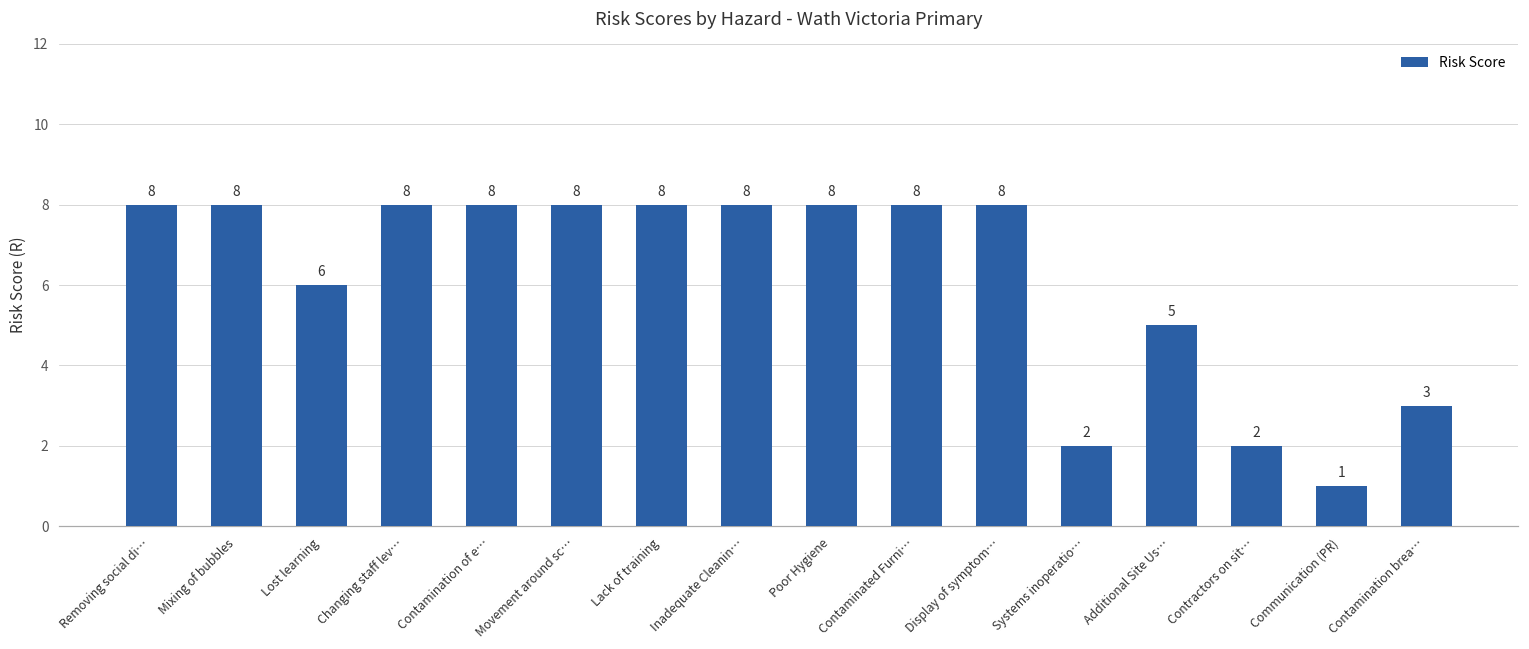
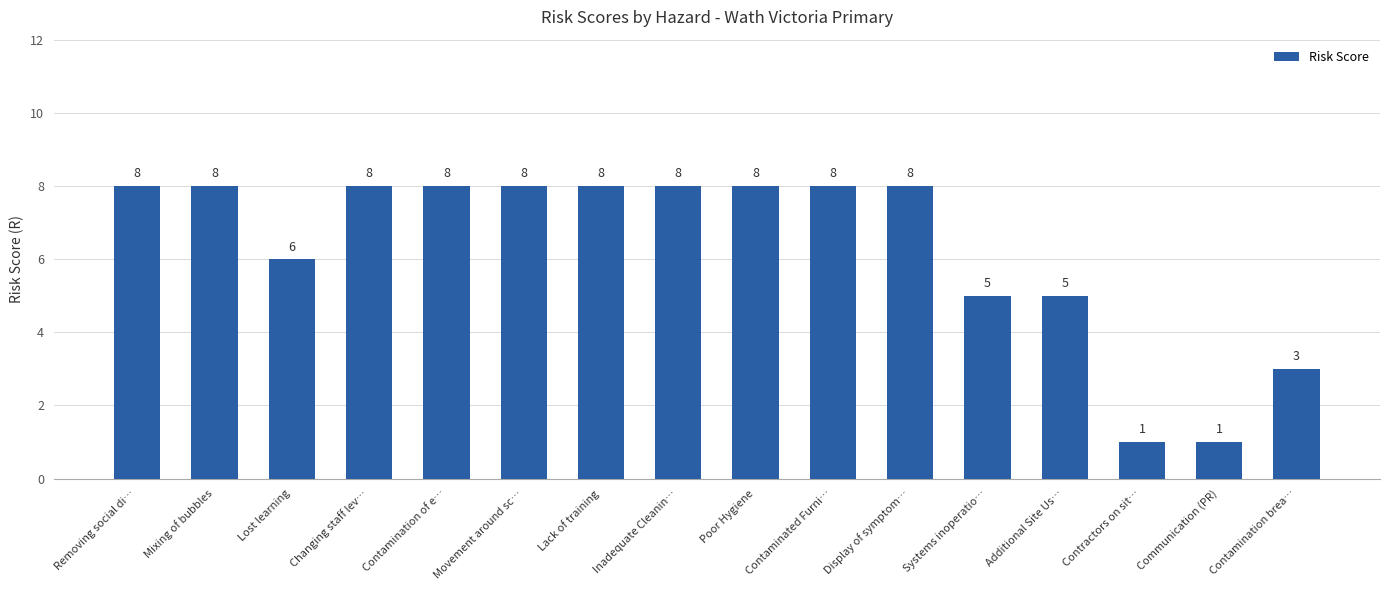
  {
    "Removing social di…": 8,
    "Mixing of bubbles": 8,
    "Lost learning": 6,
    "Changing staff lev…": 8,
    "Contamination of e…": 8,
    "Movement around sc…": 8,
    "Lack of training": 8,
    "Inadequate Cleanin…": 8,
    "Poor Hygiene": 8,
    "Contaminated Furni…": 8,
    "Display of symptom…": 8,
-   "Systems inoperatio…": 2,
+   "Systems inoperatio…": 5,
    "Additional Site Us…": 5,
-   "Contractors on sit…": 2,
+   "Contractors on sit…": 1,
    "Communication (PR)": 1,
    "Contamination brea…": 3
  }
